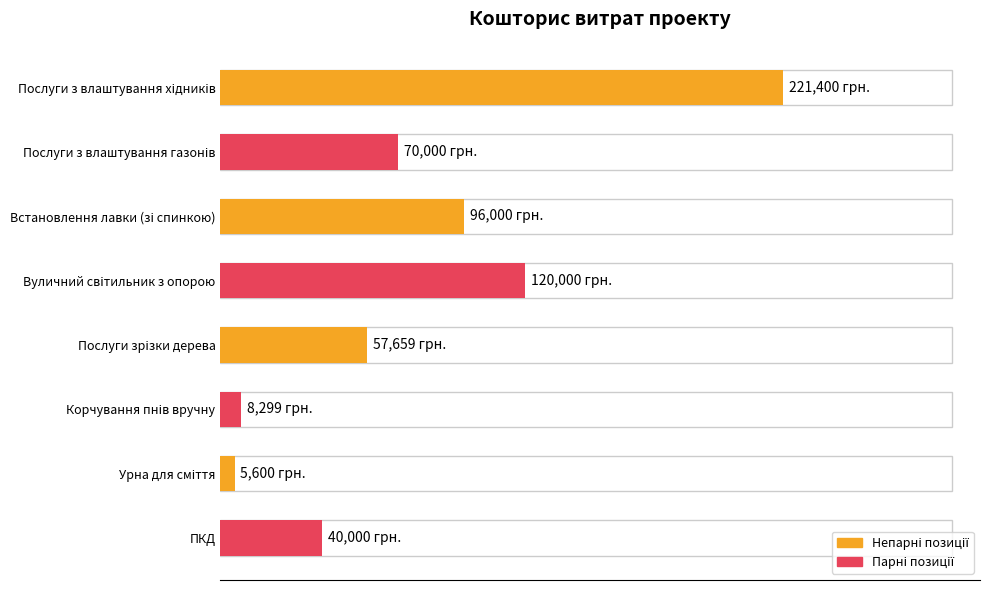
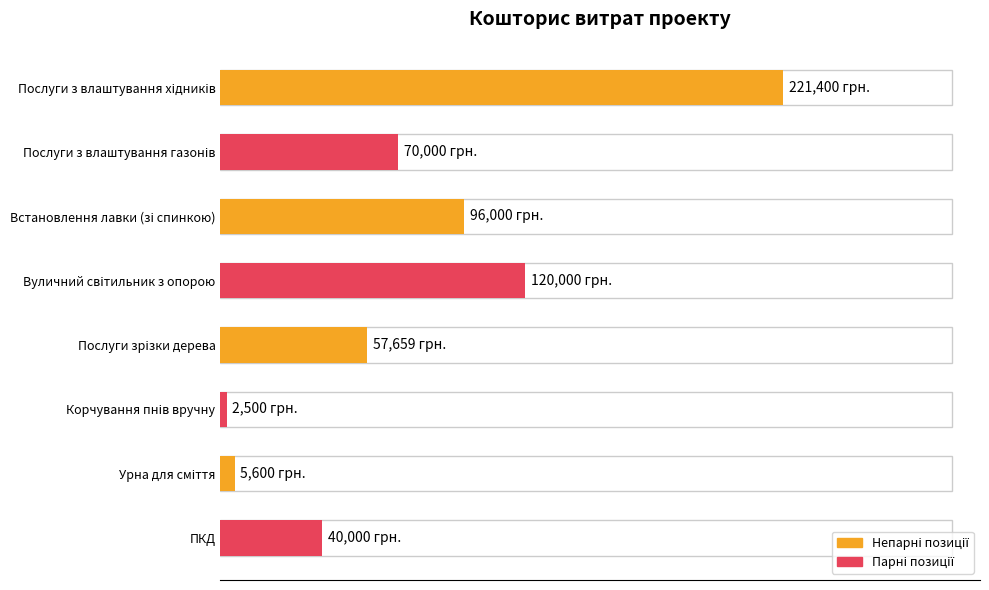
  {
    "Послуги з влаштування хідників": "221,400",
    "Послуги з влаштування газонів": "70,000",
    "Встановлення лавки (зі спинкою)": "96,000",
    "Вуличний світильник з опорою": "120,000",
    "Послуги зрізки дерева": "57,659",
-   "Корчування пнів вручну": "8,299",
+   "Корчування пнів вручну": "2,500",
    "Урна для сміття": "5,600",
    "ПКД": "40,000"
  }
